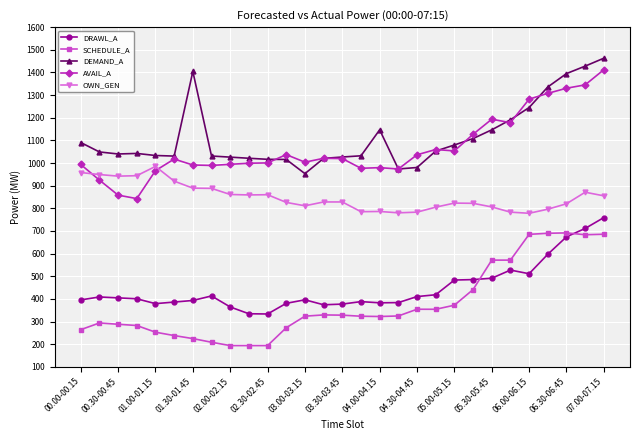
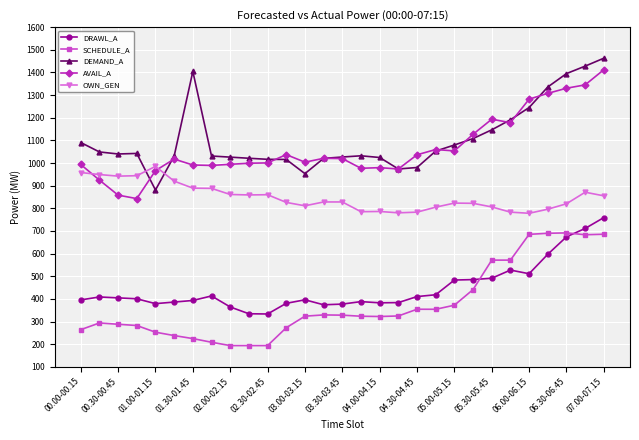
  {
    "DEMAND_A": {
      "00.00-00.15": 1090,
      "00.30-00.45": 1040,
-     "01.00-01.15": 1030,
+     "01.00-01.15": 880,
      "01.30-01.45": 1400,
      "02.00-02.15": 1030,
      "02.30-02.45": 1020,
      "03.00-03.15": 950,
-     "04.00-04.15": 1150,
+     "04.00-04.15": 1020,
      "04.30-04.45": 980,
      "05.00-05.15": 1080,
      "05.30-05.45": 1150,
      "06.00-06.15": 1250,
      "06.30-06.45": 1390,
      "07.00-07.15": 1460
    }
  }
